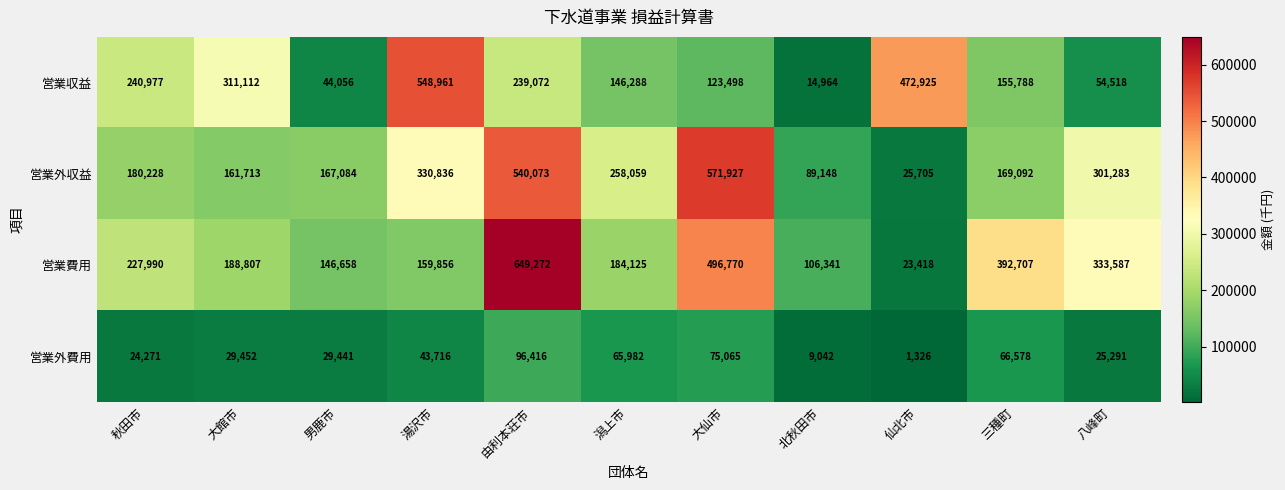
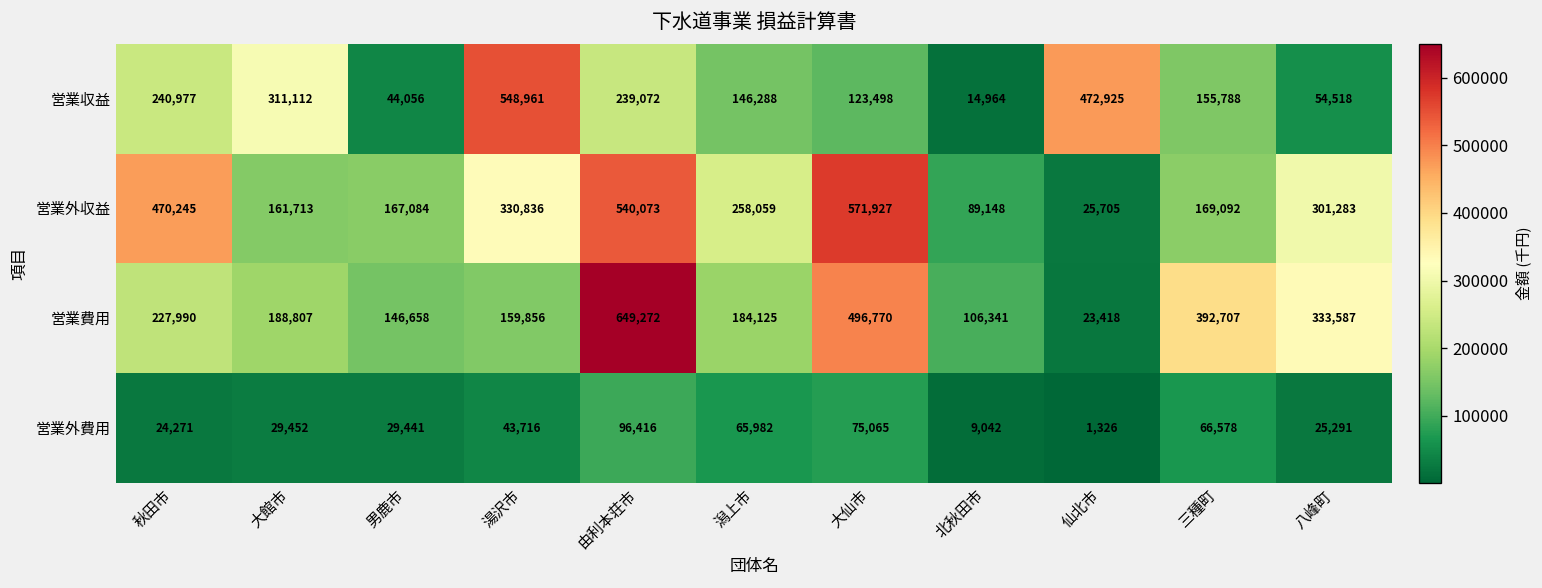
  {
    "営業収益": {
      "秋田市": "240,977",
      "大館市": "311,112",
      "男鹿市": "44,056",
      "湯沢市": "548,961",
      "由利本荘市": "239,072",
      "潟上市": "146,288",
      "大仙市": "123,498",
      "北秋田市": "14,964",
      "仙北市": "472,925",
      "三種町": "155,788",
      "八峰町": "54,518"
    },
    "営業外収益": {
-     "秋田市": "180,228",
+     "秋田市": "470,245",
      "大館市": "161,713",
      "男鹿市": "167,084",
      "湯沢市": "330,836",
      "由利本荘市": "540,073",
      "潟上市": "258,059",
      "大仙市": "571,927",
      "北秋田市": "89,148",
      "仙北市": "25,705",
      "三種町": "169,092",
      "八峰町": "301,283"
    },
    "営業費用": {
      "秋田市": "227,990",
      "大館市": "188,807",
      "男鹿市": "146,658",
      "湯沢市": "159,856",
      "由利本荘市": "649,272",
      "潟上市": "184,125",
      "大仙市": "496,770",
      "北秋田市": "106,341",
      "仙北市": "23,418",
      "三種町": "392,707",
      "八峰町": "333,587"
    },
    "営業外費用": {
      "秋田市": "24,271",
      "大館市": "29,452",
      "男鹿市": "29,441",
      "湯沢市": "43,716",
      "由利本荘市": "96,416",
      "潟上市": "65,982",
      "大仙市": "75,065",
      "北秋田市": "9,042",
      "仙北市": "1,326",
      "三種町": "66,578",
      "八峰町": "25,291"
    }
  }
